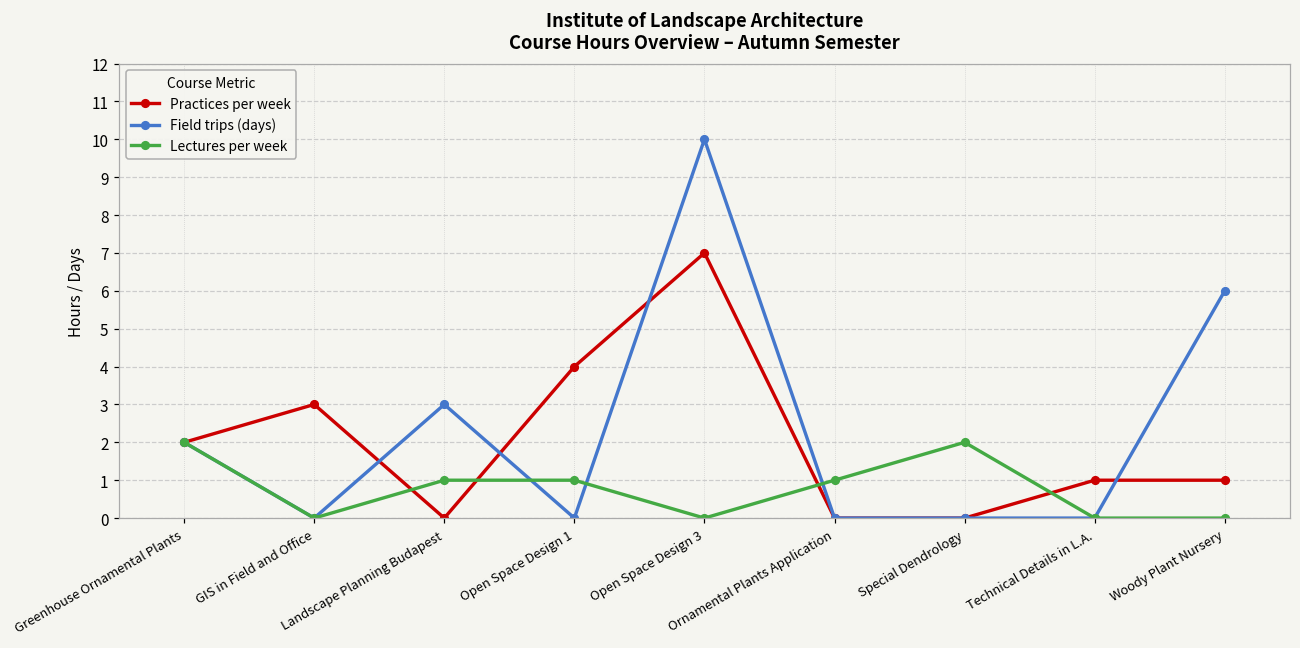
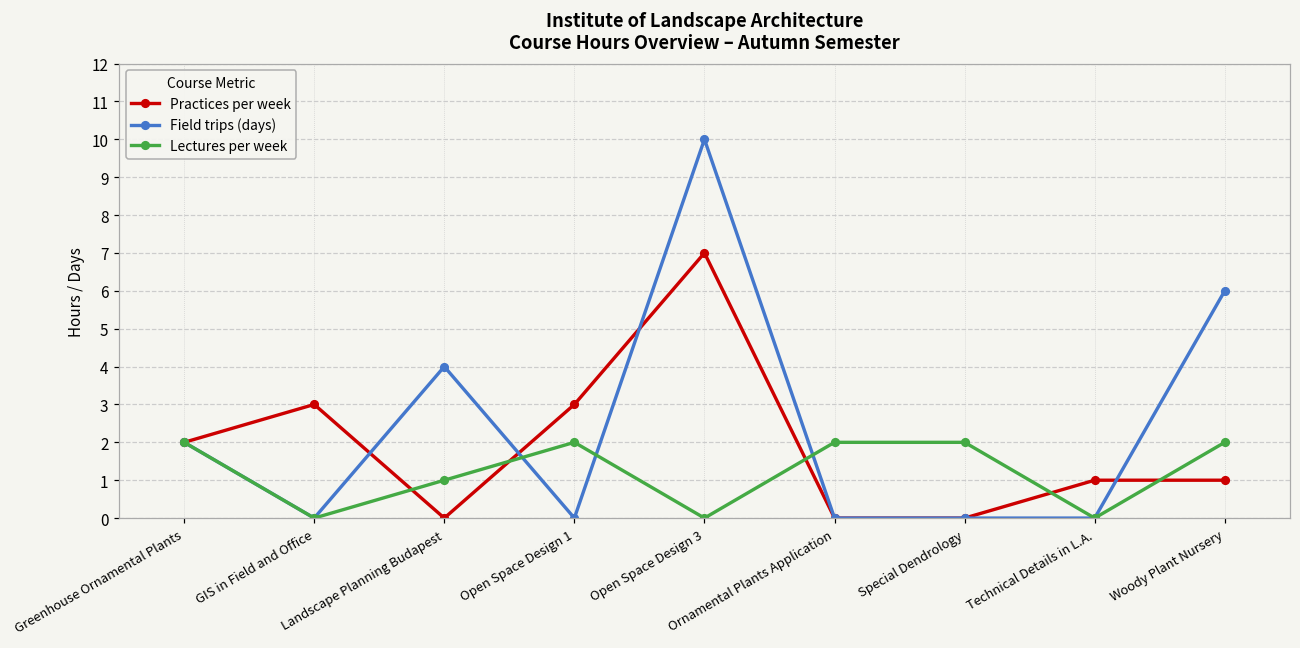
  {
    "Practices per week": {
      "GIS in Field and Office": 3,
      "Landscape Planning Budapest": 0,
-     "Open Space Design 1": 4,
+     "Open Space Design 1": 3,
      "Open Space Design 3": 7,
      "Technical Details in L.A.": 1,
      "Woody Plant Nursery": 1
    },
    "Field trips (days)": {
-     "Landscape Planning Budapest": 3,
+     "Landscape Planning Budapest": 4,
      "Open Space Design 1": 0,
      "Open Space Design 3": 10,
      "Woody Plant Nursery": 6
    },
    "Lectures per week": {
      "Landscape Planning Budapest": 1,
-     "Open Space Design 1": 1,
+     "Open Space Design 1": 2,
      "Open Space Design 3": 0,
-     "Ornamental Plants Application": 1,
+     "Ornamental Plants Application": 2,
      "Special Dendrology": 2,
-     "Woody Plant Nursery": 0
+     "Woody Plant Nursery": 2
    }
  }
